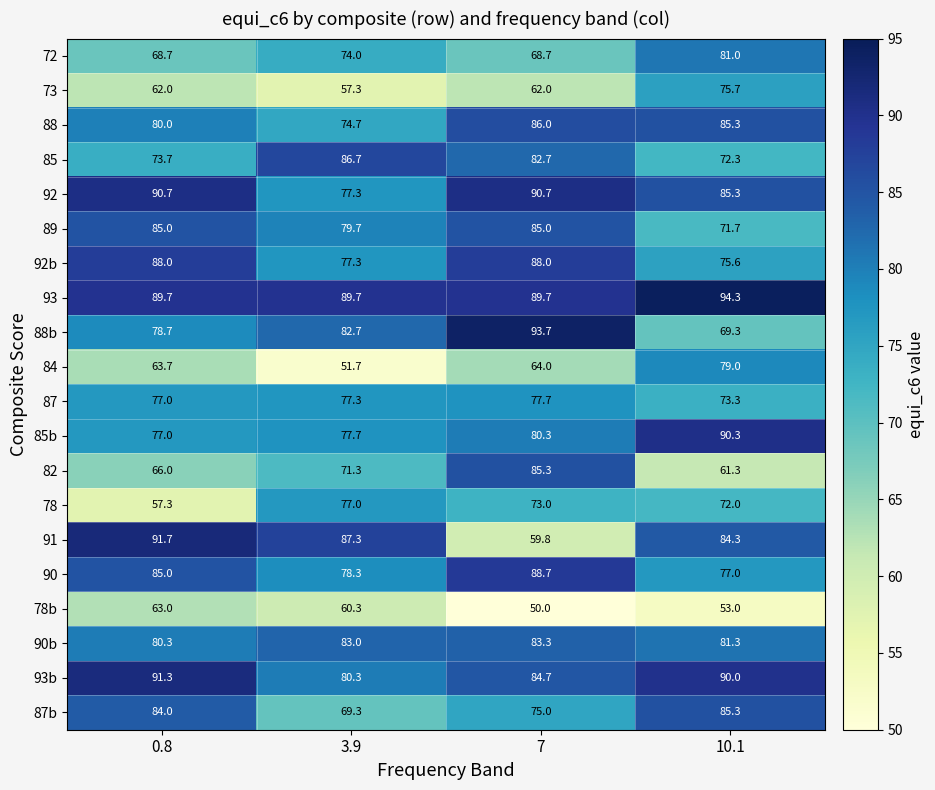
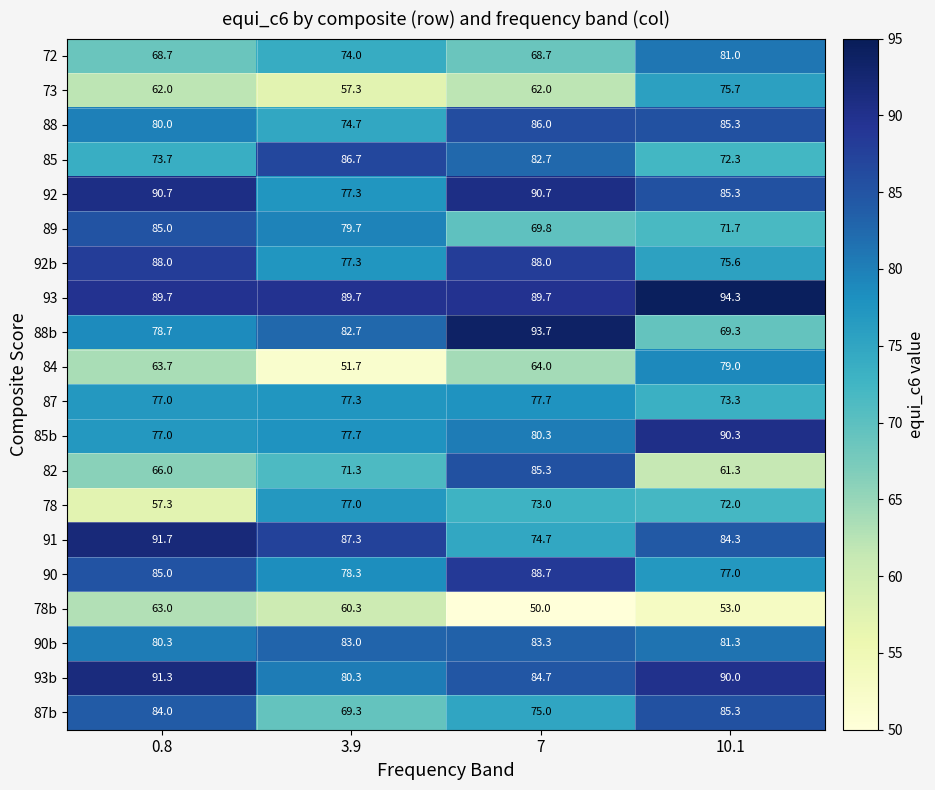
  {
    "72": {
      "0.8": 68.7,
      "3.9": 74.0,
      "7": 68.7,
      "10.1": 81.0
    },
    "73": {
      "0.8": 62.0,
      "3.9": 57.3,
      "7": 62.0,
      "10.1": 75.7
    },
    "88": {
      "0.8": 80.0,
      "3.9": 74.7,
      "7": 86.0,
      "10.1": 85.3
    },
    "85": {
      "0.8": 73.7,
      "3.9": 86.7,
      "7": 82.7,
      "10.1": 72.3
    },
    "92": {
      "0.8": 90.7,
      "3.9": 77.3,
      "7": 90.7,
      "10.1": 85.3
    },
    "89": {
      "0.8": 85.0,
      "3.9": 79.7,
-     "7": 85.0,
+     "7": 69.8,
      "10.1": 71.7
    },
    "92b": {
      "0.8": 88.0,
      "3.9": 77.3,
      "7": 88.0,
      "10.1": 75.6
    },
    "93": {
      "0.8": 89.7,
      "3.9": 89.7,
      "7": 89.7,
      "10.1": 94.3
    },
    "88b": {
      "0.8": 78.7,
      "3.9": 82.7,
      "7": 93.7,
      "10.1": 69.3
    },
    "84": {
      "0.8": 63.7,
      "3.9": 51.7,
      "7": 64.0,
      "10.1": 79.0
    },
    "87": {
      "0.8": 77.0,
      "3.9": 77.3,
      "7": 77.7,
      "10.1": 73.3
    },
    "85b": {
      "0.8": 77.0,
      "3.9": 77.7,
      "7": 80.3,
      "10.1": 90.3
    },
    "82": {
      "0.8": 66.0,
      "3.9": 71.3,
      "7": 85.3,
      "10.1": 61.3
    },
    "78": {
      "0.8": 57.3,
      "3.9": 77.0,
      "7": 73.0,
      "10.1": 72.0
    },
    "91": {
      "0.8": 91.7,
      "3.9": 87.3,
-     "7": 59.8,
+     "7": 74.7,
      "10.1": 84.3
    },
    "90": {
      "0.8": 85.0,
      "3.9": 78.3,
      "7": 88.7,
      "10.1": 77.0
    },
    "78b": {
      "0.8": 63.0,
      "3.9": 60.3,
      "7": 50.0,
      "10.1": 53.0
    },
    "90b": {
      "0.8": 80.3,
      "3.9": 83.0,
      "7": 83.3,
      "10.1": 81.3
    },
    "93b": {
      "0.8": 91.3,
      "3.9": 80.3,
      "7": 84.7,
      "10.1": 90.0
    },
    "87b": {
      "0.8": 84.0,
      "3.9": 69.3,
      "7": 75.0,
      "10.1": 85.3
    }
  }
